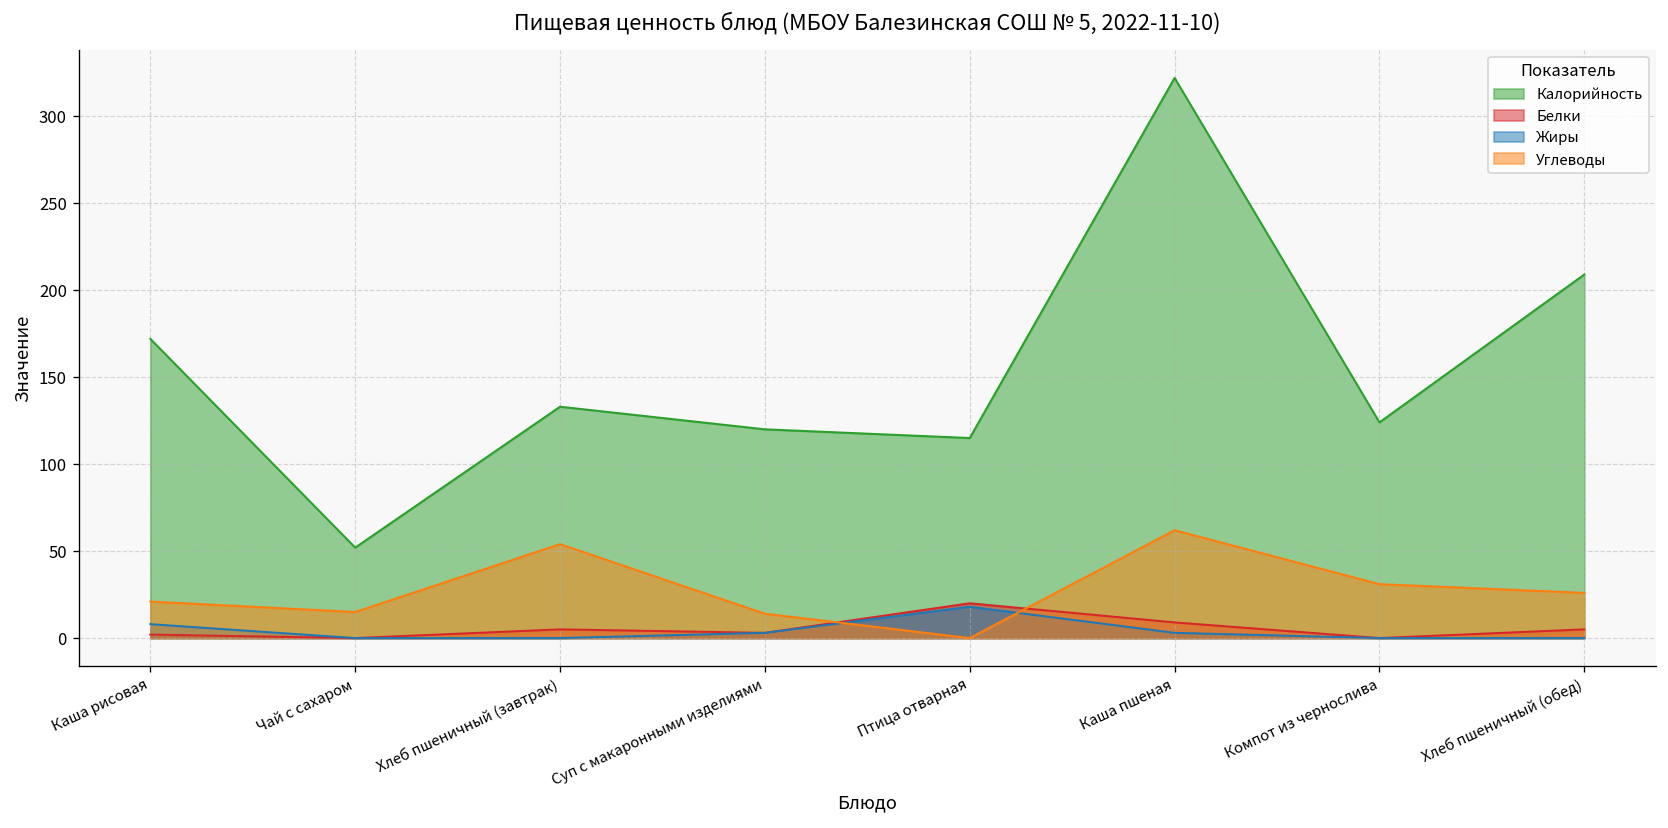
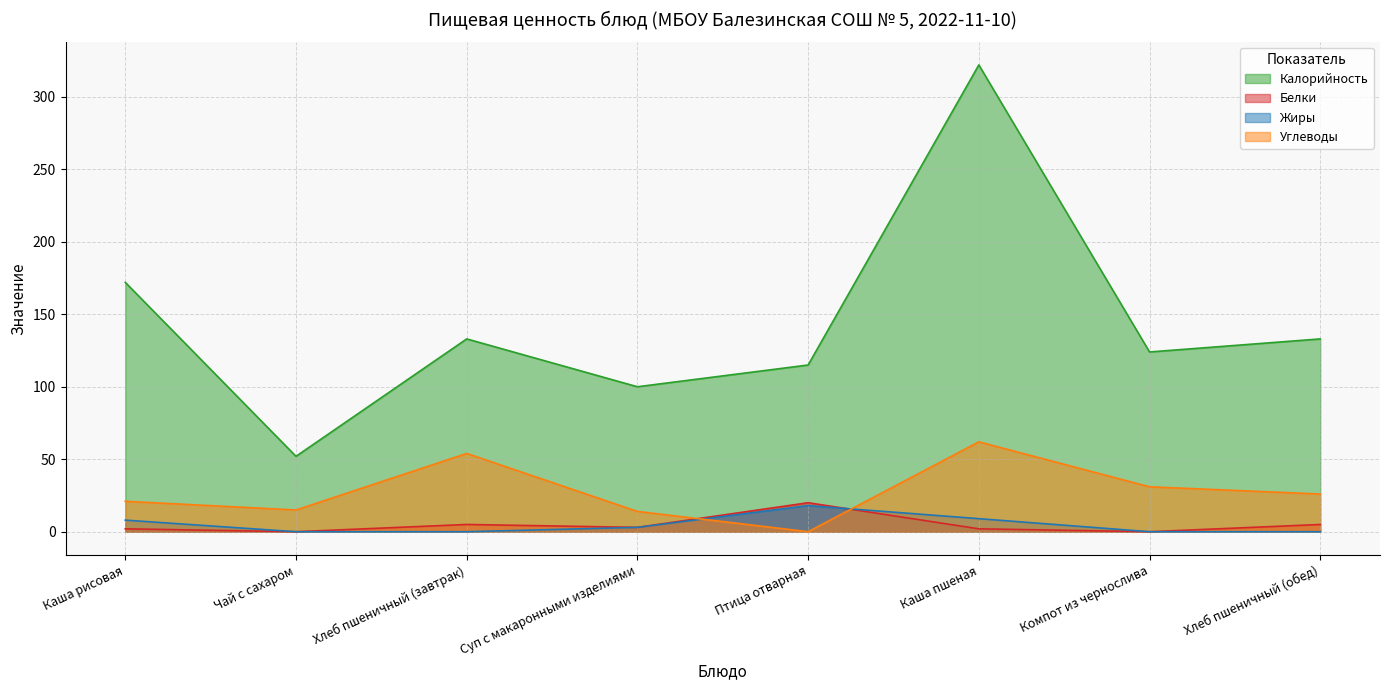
  {
    "Калорийность": {
      "Каша рисовая": 172,
      "Чай с сахаром": 52,
      "Хлеб пшеничный (завтрак)": 133,
-     "Суп с макаронными изделиями": 120,
+     "Суп с макаронными изделиями": 100,
      "Птица отварная": 115,
      "Каша пшеная": 322,
      "Компот из чернослива": 124,
-     "Хлеб пшеничный (обед)": 209
+     "Хлеб пшеничный (обед)": 133
    },
    "Белки": {
      "Каша рисовая": 2,
      "Хлеб пшеничный (завтрак)": 5,
      "Птица отварная": 20,
-     "Каша пшеная": 9,
+     "Каша пшеная": 2,
      "Хлеб пшеничный (обед)": 5
    },
    "Жиры": {
      "Каша рисовая": 8,
      "Хлеб пшеничный (завтрак)": 0,
      "Птица отварная": 18,
-     "Каша пшеная": 3,
+     "Каша пшеная": 9,
      "Хлеб пшеничный (обед)": 0
    },
    "Углеводы": {
      "Каша рисовая": 21,
      "Чай с сахаром": 15,
      "Хлеб пшеничный (завтрак)": 54,
      "Суп с макаронными изделиями": 14,
      "Птица отварная": 0,
      "Каша пшеная": 62,
      "Компот из чернослива": 31,
      "Хлеб пшеничный (обед)": 26
    }
  }
